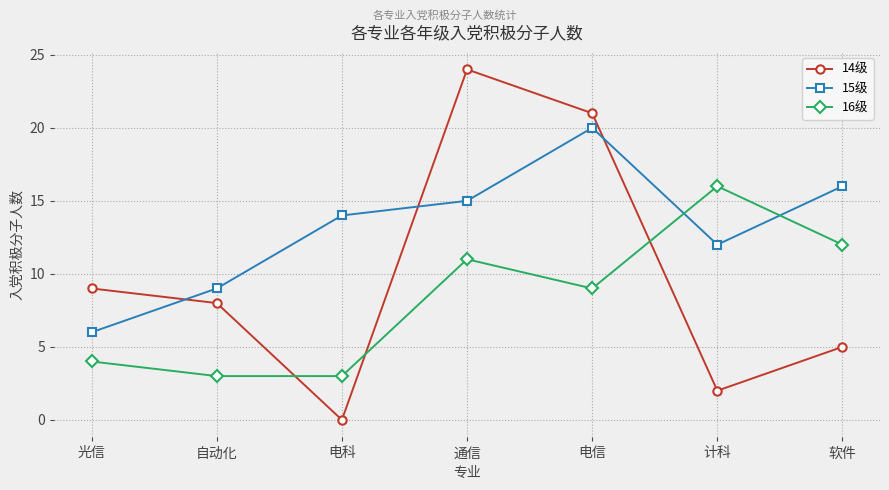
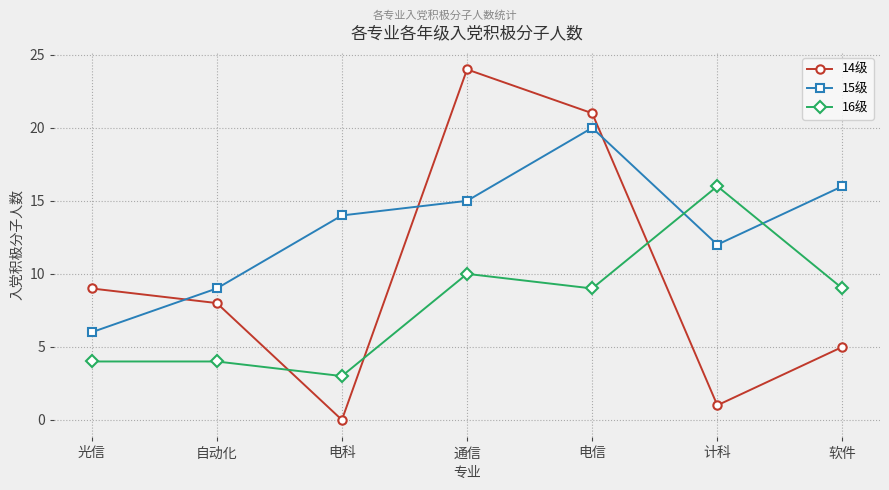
  {
    "14级": {
      "光信": 9,
      "自动化": 8,
      "电科": 0,
      "通信": 24,
      "电信": 21,
-     "计科": 2,
+     "计科": 1,
      "软件": 5
    },
    "15级": {
      "光信": 6,
      "自动化": 9,
      "电科": 14,
      "通信": 15,
      "电信": 20,
      "计科": 12,
      "软件": 16
    },
    "16级": {
      "光信": 4,
-     "自动化": 3,
+     "自动化": 4,
      "电科": 3,
-     "通信": 11,
+     "通信": 10,
      "电信": 9,
      "计科": 16,
-     "软件": 12
+     "软件": 9
    }
  }
